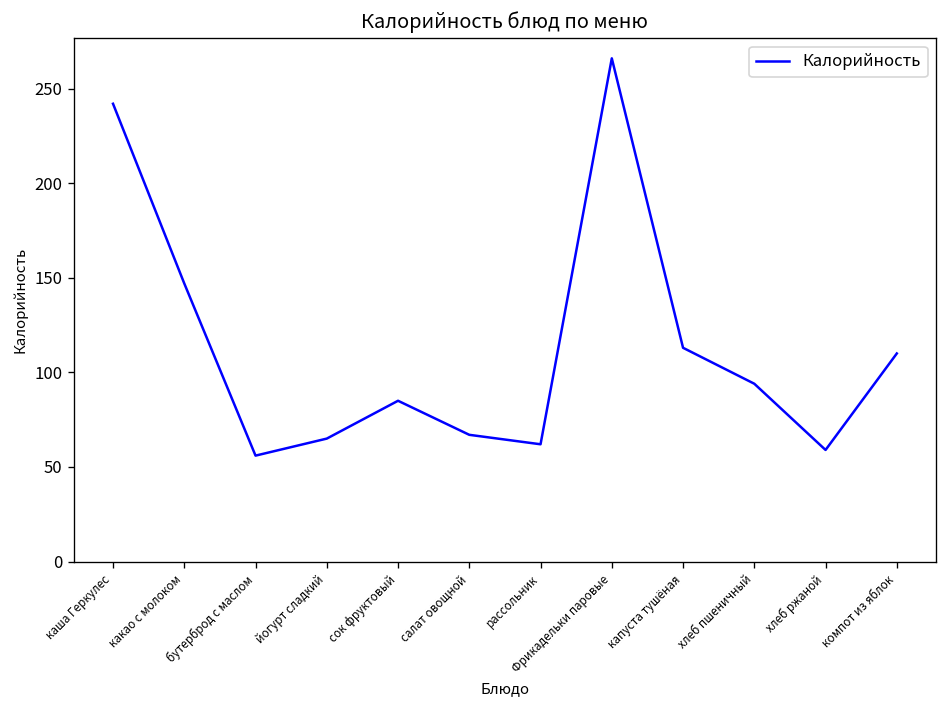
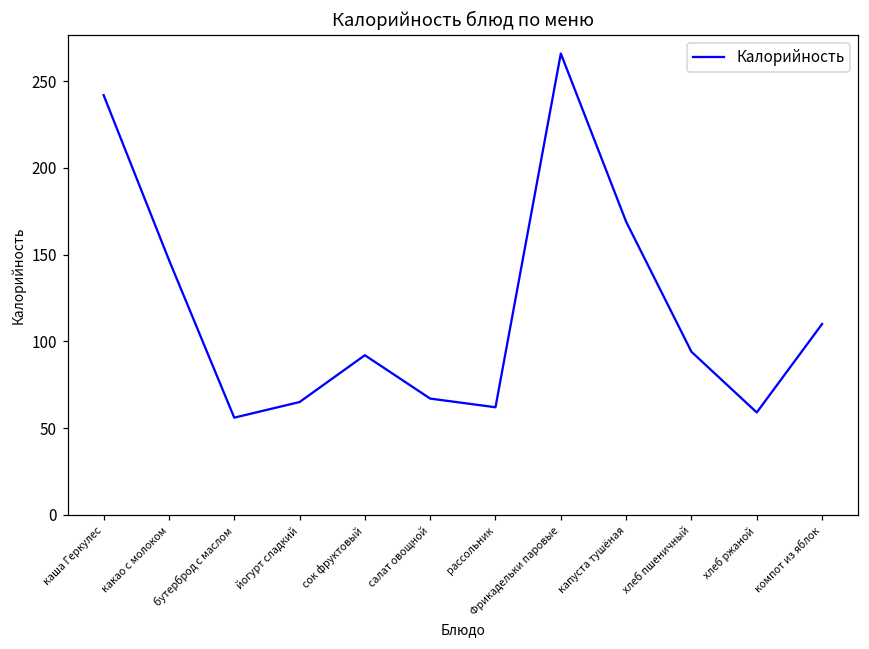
  {
    "каша Геркулес": 242,
    "какао с молоком": 147,
    "бутерброд с маслом": 56,
    "йогурт сладкий": 65,
-   "сок фруктовый": 85,
+   "сок фруктовый": 92,
    "салат овощной": 67,
    "рассольник": 62,
    "Фрикадельки паровые": 266,
-   "капуста тушёная": 113,
+   "капуста тушёная": 169,
    "хлеб пшеничный": 94,
    "хлеб ржаной": 59,
    "компот из яблок": 110
  }
